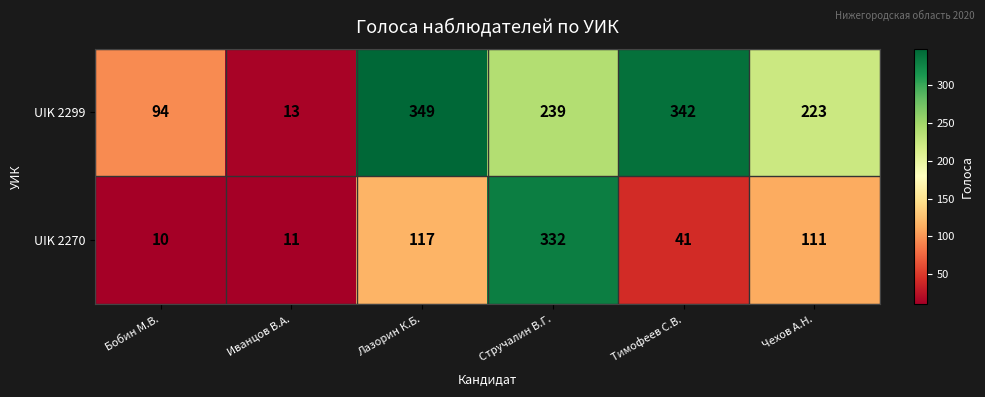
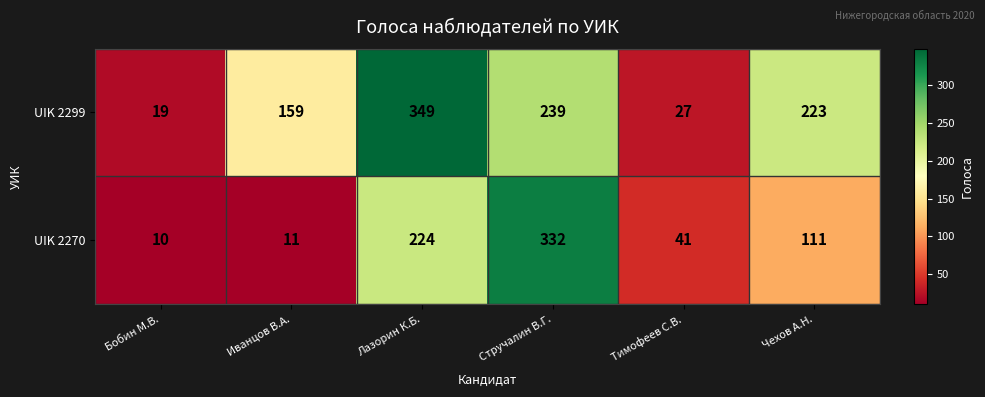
  {
    "UIK 2299": {
-     "Бобин М.В.": 94,
-     "Иванцов В.А.": 13,
+     "Бобин М.В.": 19,
+     "Иванцов В.А.": 159,
      "Лазорин К.Б.": 349,
      "Стручалин В.Г.": 239,
-     "Тимофеев С.В.": 342,
+     "Тимофеев С.В.": 27,
      "Чехов А.Н.": 223
    },
    "UIK 2270": {
      "Бобин М.В.": 10,
      "Иванцов В.А.": 11,
-     "Лазорин К.Б.": 117,
+     "Лазорин К.Б.": 224,
      "Стручалин В.Г.": 332,
      "Тимофеев С.В.": 41,
      "Чехов А.Н.": 111
    }
  }
